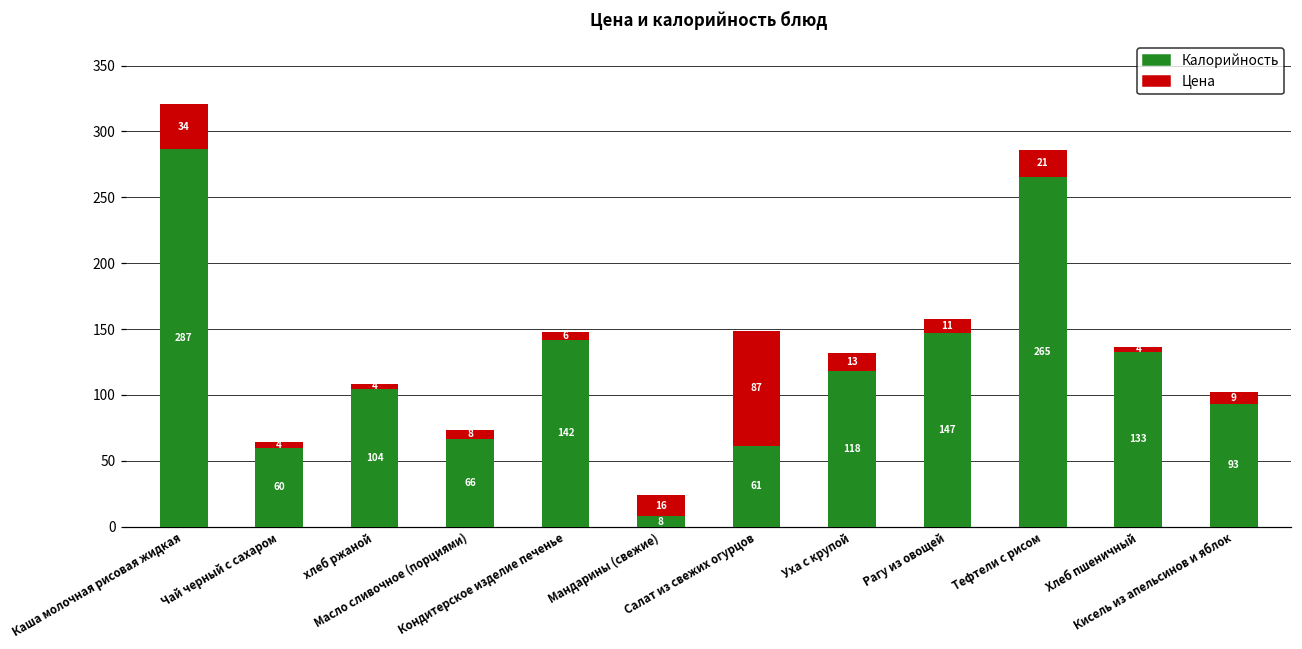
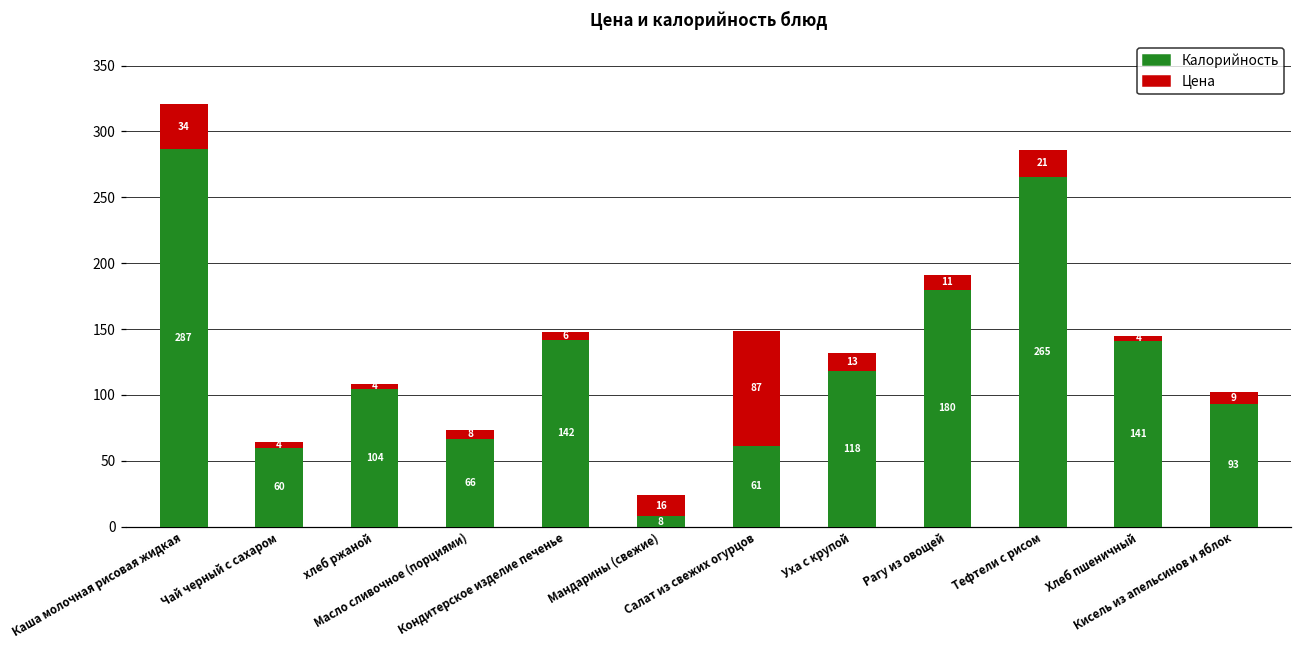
  {
    "Калорийность": {
      "Каша молочная рисовая жидкая": 287,
      "Чай черный с сахаром": 60,
      "хлеб ржаной": 104,
      "Масло сливочное (порциями)": 66,
      "Кондитерское изделие печенье": 142,
      "Мандарины (свежие)": 8,
      "Салат из свежих огурцов": 61,
      "Уха с крупой": 118,
-     "Рагу из овощей": 147,
+     "Рагу из овощей": 180,
      "Тефтели с рисом": 265,
-     "Хлеб пшеничный": 133,
+     "Хлеб пшеничный": 141,
      "Кисель из апельсинов и яблок": 93
    },
    "Цена": {
      "Каша молочная рисовая жидкая": 34,
      "Чай черный с сахаром": 4,
      "хлеб ржаной": 4,
      "Масло сливочное (порциями)": 8,
      "Кондитерское изделие печенье": 6,
      "Мандарины (свежие)": 16,
      "Салат из свежих огурцов": 87,
      "Уха с крупой": 13,
      "Рагу из овощей": 11,
      "Тефтели с рисом": 21,
      "Хлеб пшеничный": 4,
      "Кисель из апельсинов и яблок": 9
    }
  }
